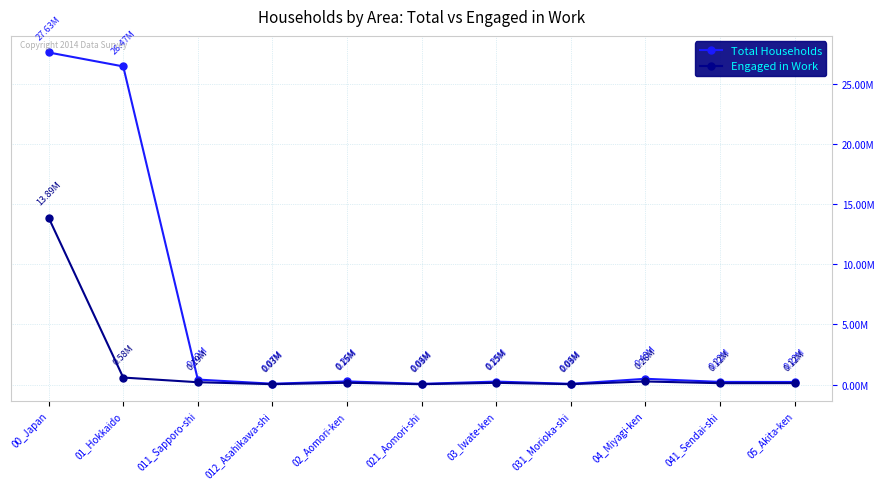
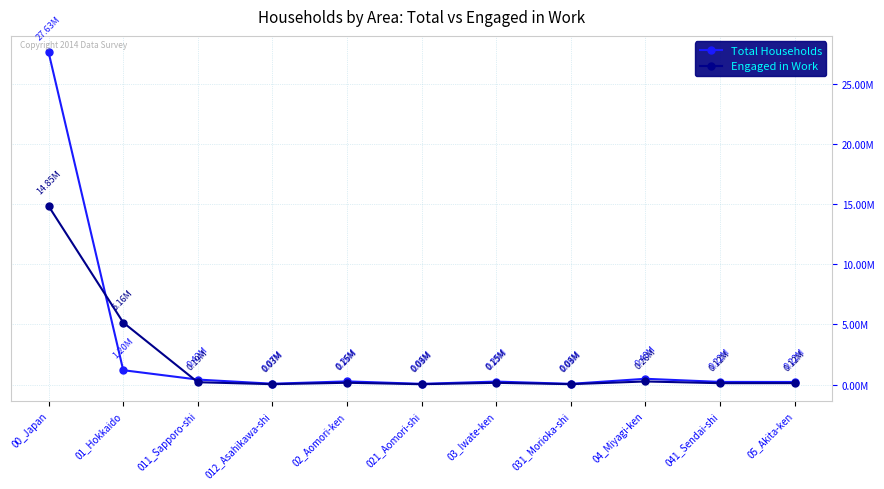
  {
    "Total Households": {
      "00_Japan": "27.63M",
-     "01_Hokkaido": "26.47M"
+     "01_Hokkaido": "1.20M"
    },
    "Engaged in Work": {
-     "00_Japan": "13.89M",
-     "01_Hokkaido": "0.58M"
+     "00_Japan": "14.85M",
+     "01_Hokkaido": "5.16M"
    }
  }
